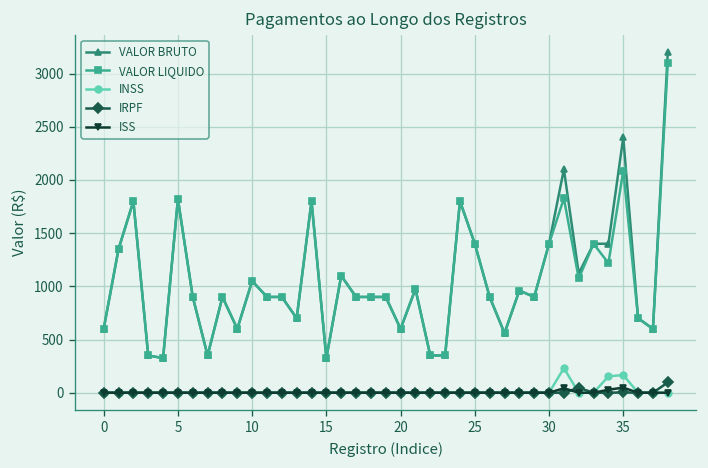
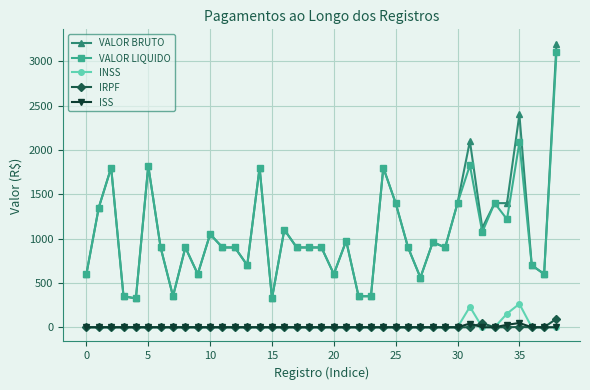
  {
    "INSS": {
-     "35": 200
+     "35": 300
    }
  }
